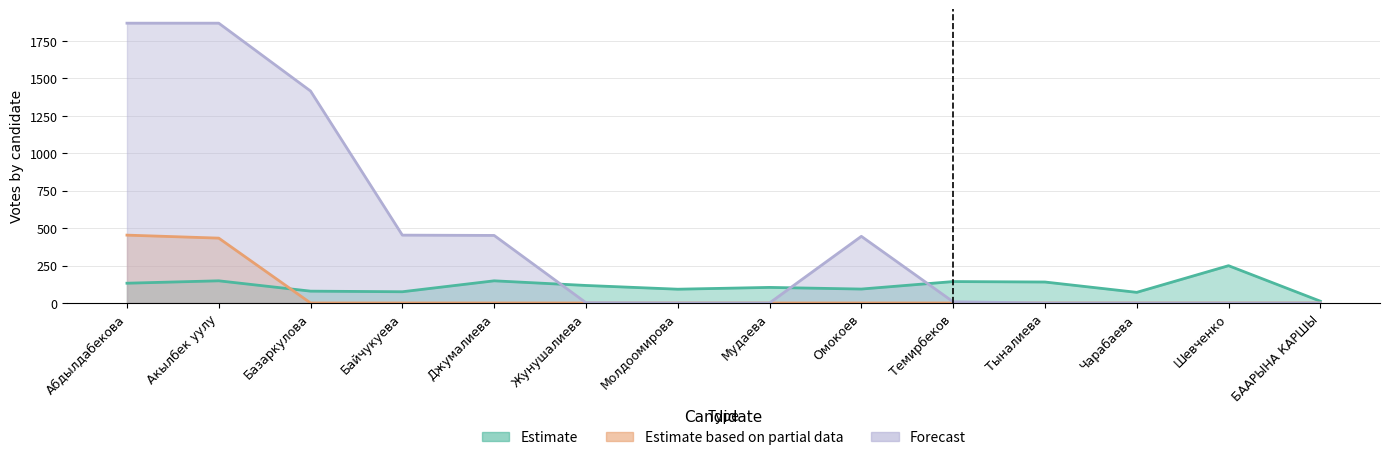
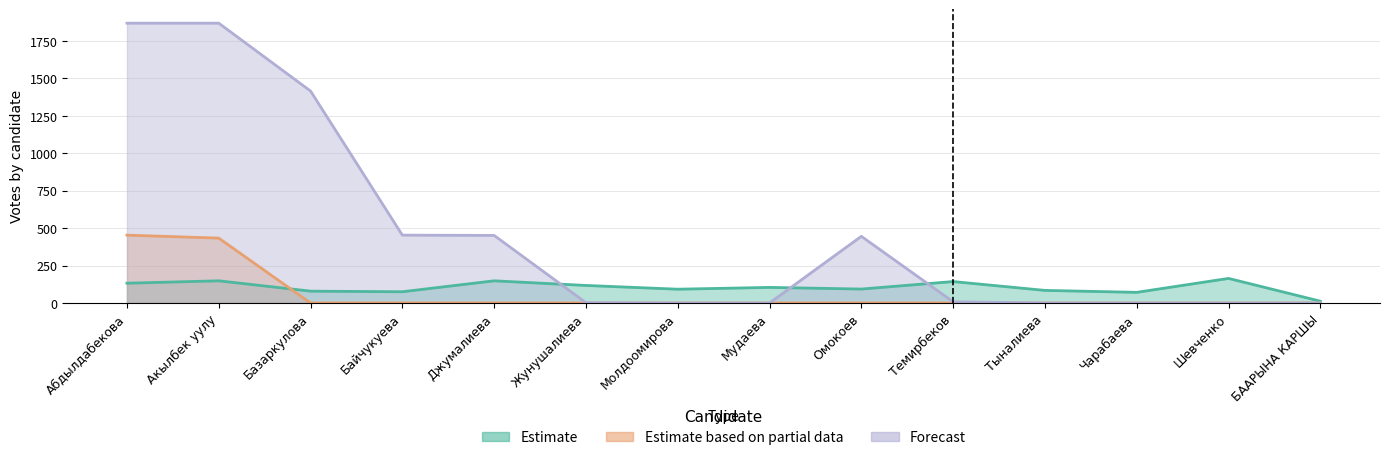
  {
    "Estimate": {
      "Абдылдабекова": 130,
      "Акылбек уулу": 150,
      "Базаркулова": 80,
      "Байчукуева": 80,
      "Джумалиева": 150,
      "Жунушалиева": 120,
      "Молдоомирова": 90,
      "Мудаева": 100,
      "Омокоев": 90,
      "Темирбеков": 140,
-     "Тыналиева": 140,
+     "Тыналиева": 80,
      "Чарабаева": 70,
-     "Шевченко": 250
+     "Шевченко": 160
    },
    "Estimate based on partial data": {
      "Абдылдабекова": 450,
      "Акылбек уулу": 430,
      "Базаркулова": 0,
      "Байчукуева": 0,
      "Джумалиева": 0,
      "Омокоев": 0
    },
    "Forecast": {
      "Абдылдабекова": 1870,
      "Акылбек уулу": 1870,
      "Базаркулова": 1420,
      "Байчукуева": 450,
      "Джумалиева": 450,
      "Омокоев": 450
    }
  }
